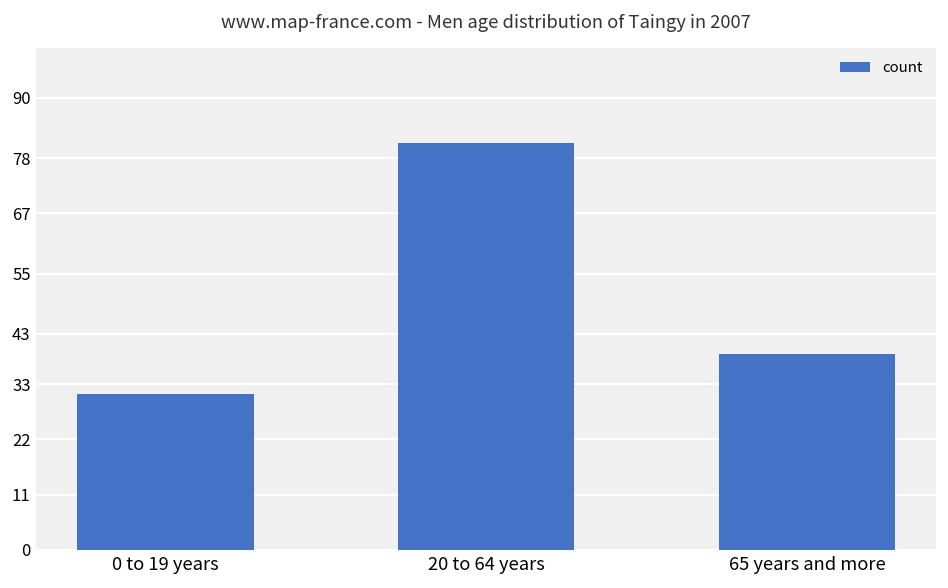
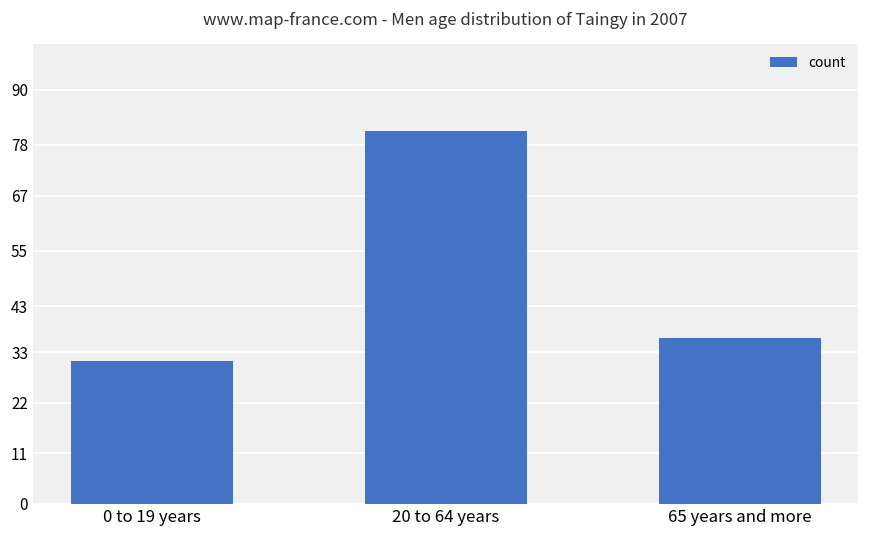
  {
    "0 to 19 years": 31,
    "20 to 64 years": 81,
-   "65 years and more": 39
+   "65 years and more": 36
  }
